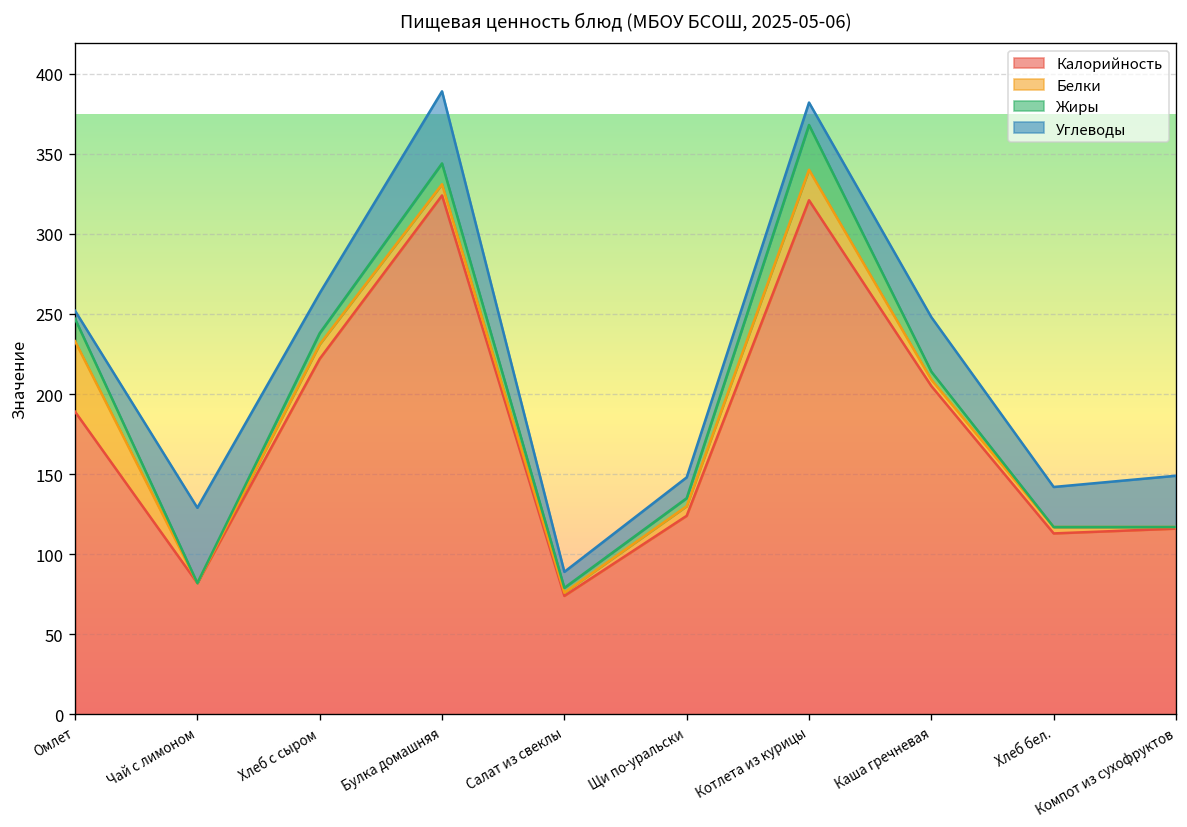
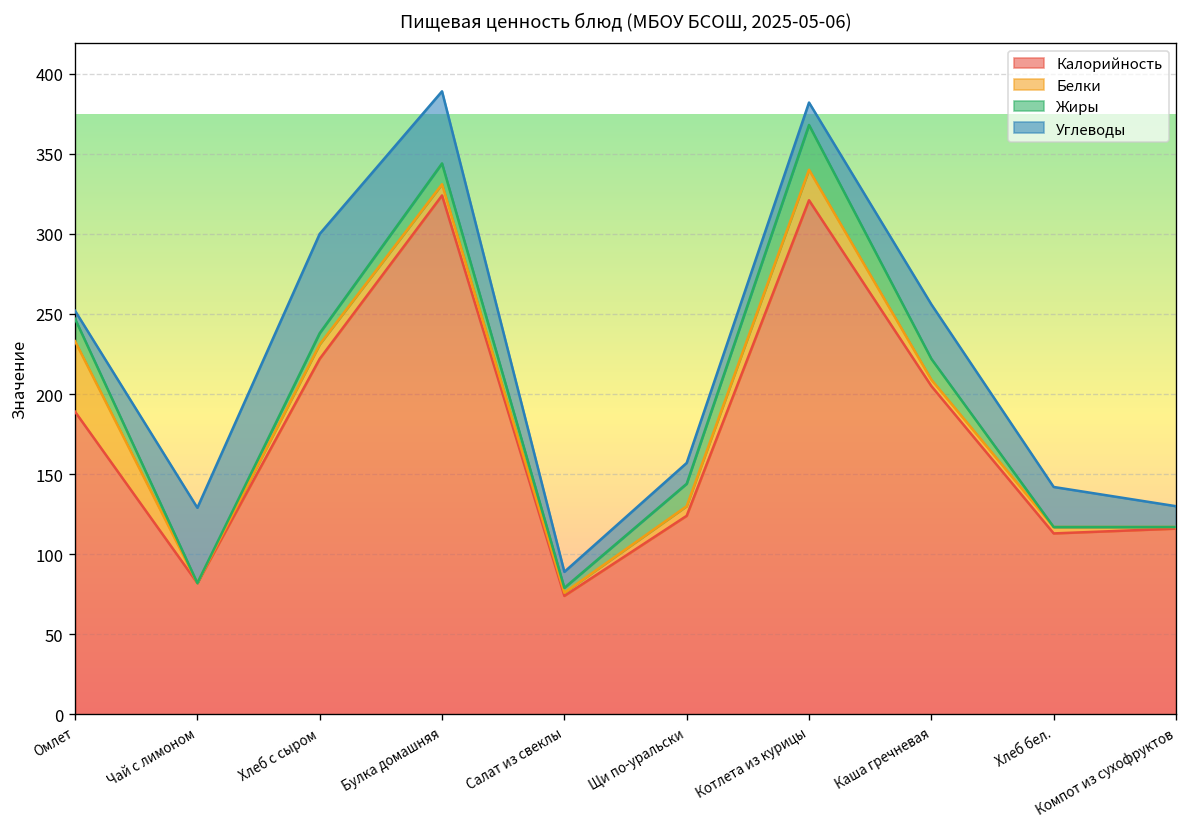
  {
    "Калорийность": {
      "Омлет": 189,
      "Хлеб с сыром": 222,
      "Булка домашняя": 324,
      "Салат из свеклы": 74,
      "Щи по-уральски": 124,
      "Котлета из курицы": 321,
      "Каша гречневая": 205,
      "Хлеб бел.": 113
    },
    "Белки": {
      "Омлет": 44,
      "Хлеб с сыром": 9,
      "Булка домашняя": 7,
      "Салат из свеклы": 2,
      "Щи по-уральски": 6,
      "Котлета из курицы": 19,
      "Каша гречневая": 4
    },
    "Жиры": {
      "Омлет": 14,
      "Хлеб с сыром": 7,
      "Булка домашняя": 13,
      "Салат из свеклы": 3,
-     "Щи по-уральски": 5,
+     "Щи по-уральски": 14,
      "Котлета из курицы": 28,
-     "Каша гречневая": 5
+     "Каша гречневая": 13
    },
    "Углеводы": {
      "Омлет": 5,
      "Чай с лимоном": 47,
-     "Хлеб с сыром": 25,
+     "Хлеб с сыром": 62,
      "Булка домашняя": 45,
      "Салат из свеклы": 10,
      "Щи по-уральски": 13,
      "Котлета из курицы": 14,
      "Каша гречневая": 34,
      "Хлеб бел.": 25,
-     "Компот из сухофруктов": 32
+     "Компот из сухофруктов": 13
    }
  }
